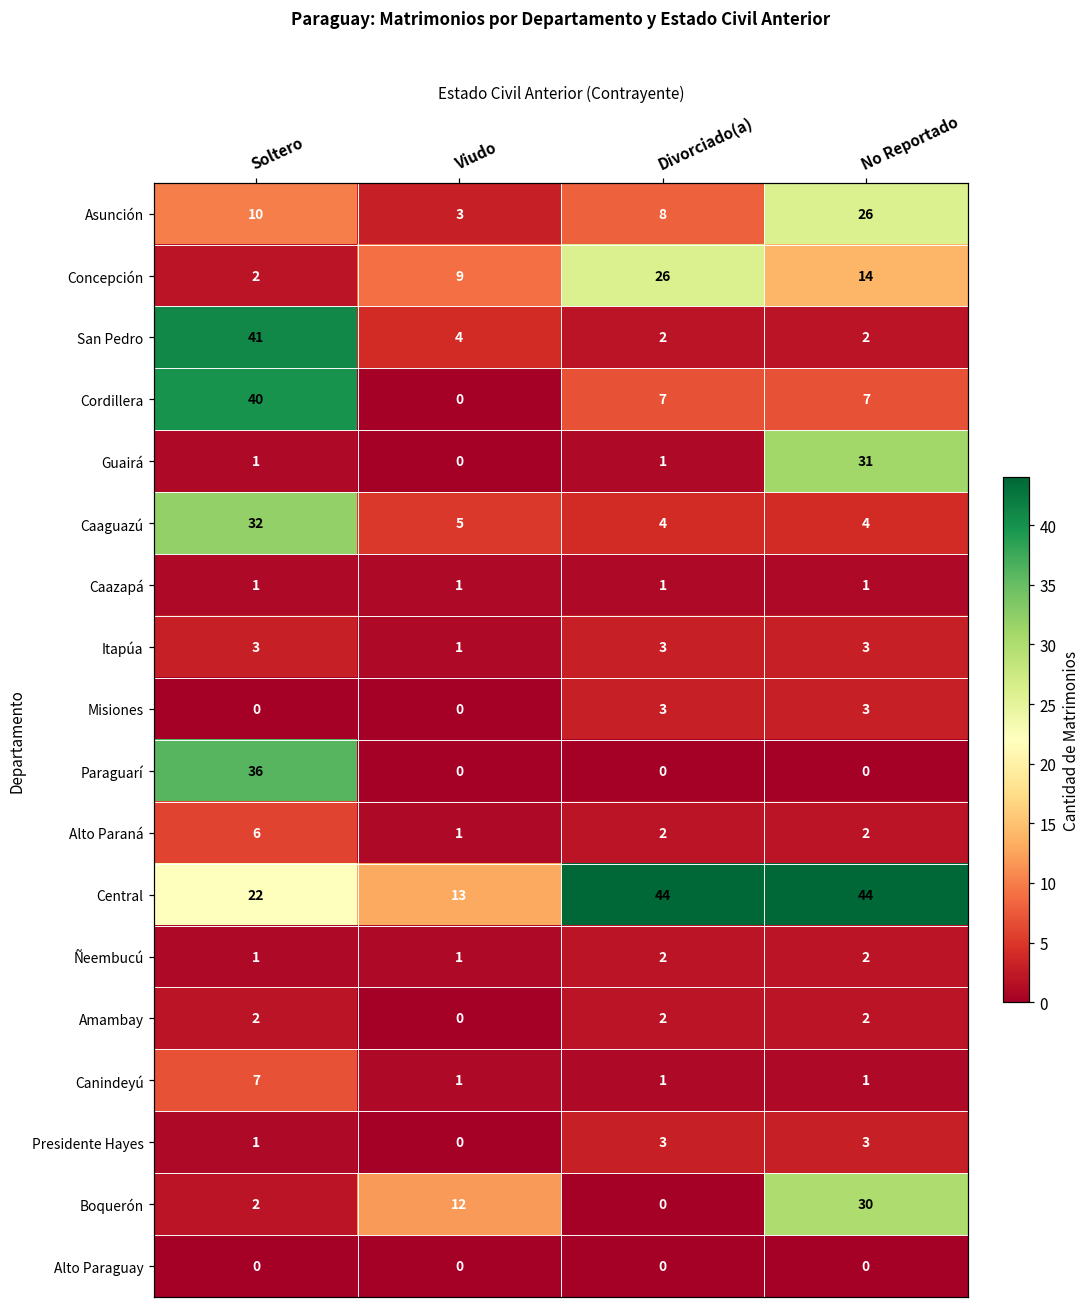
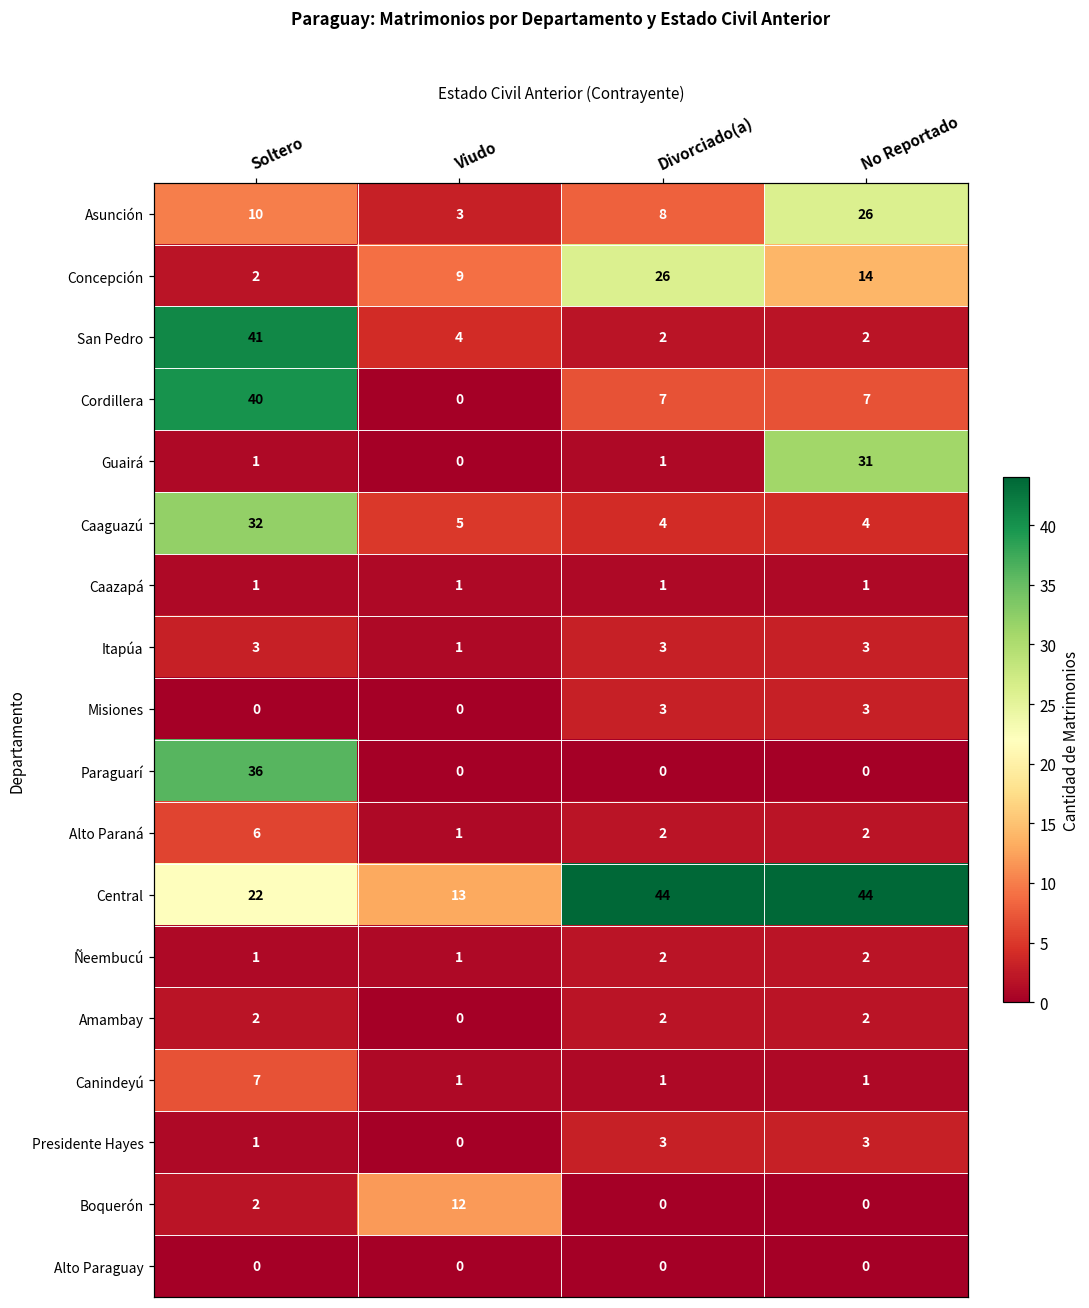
  {
    "Asunción": {
      "Soltero": 10,
      "Viudo": 3,
      "Divorciado(a)": 8,
      "No Reportado": 26
    },
    "Concepción": {
      "Soltero": 2,
      "Viudo": 9,
      "Divorciado(a)": 26,
      "No Reportado": 14
    },
    "San Pedro": {
      "Soltero": 41,
      "Viudo": 4,
      "Divorciado(a)": 2,
      "No Reportado": 2
    },
    "Cordillera": {
      "Soltero": 40,
      "Viudo": 0,
      "Divorciado(a)": 7,
      "No Reportado": 7
    },
    "Guairá": {
      "Soltero": 1,
      "Viudo": 0,
      "Divorciado(a)": 1,
      "No Reportado": 31
    },
    "Caaguazú": {
      "Soltero": 32,
      "Viudo": 5,
      "Divorciado(a)": 4,
      "No Reportado": 4
    },
    "Caazapá": {
      "Soltero": 1,
      "Viudo": 1,
      "Divorciado(a)": 1,
      "No Reportado": 1
    },
    "Itapúa": {
      "Soltero": 3,
      "Viudo": 1,
      "Divorciado(a)": 3,
      "No Reportado": 3
    },
    "Misiones": {
      "Soltero": 0,
      "Viudo": 0,
      "Divorciado(a)": 3,
      "No Reportado": 3
    },
    "Paraguarí": {
      "Soltero": 36,
      "Viudo": 0,
      "Divorciado(a)": 0,
      "No Reportado": 0
    },
    "Alto Paraná": {
      "Soltero": 6,
      "Viudo": 1,
      "Divorciado(a)": 2,
      "No Reportado": 2
    },
    "Central": {
      "Soltero": 22,
      "Viudo": 13,
      "Divorciado(a)": 44,
      "No Reportado": 44
    },
    "Ñeembucú": {
      "Soltero": 1,
      "Viudo": 1,
      "Divorciado(a)": 2,
      "No Reportado": 2
    },
    "Amambay": {
      "Soltero": 2,
      "Viudo": 0,
      "Divorciado(a)": 2,
      "No Reportado": 2
    },
    "Canindeyú": {
      "Soltero": 7,
      "Viudo": 1,
      "Divorciado(a)": 1,
      "No Reportado": 1
    },
    "Presidente Hayes": {
      "Soltero": 1,
      "Viudo": 0,
      "Divorciado(a)": 3,
      "No Reportado": 3
    },
    "Boquerón": {
      "Soltero": 2,
      "Viudo": 12,
      "Divorciado(a)": 0,
-     "No Reportado": 30
+     "No Reportado": 0
    },
    "Alto Paraguay": {
      "Soltero": 0,
      "Viudo": 0,
      "Divorciado(a)": 0,
      "No Reportado": 0
    }
  }
